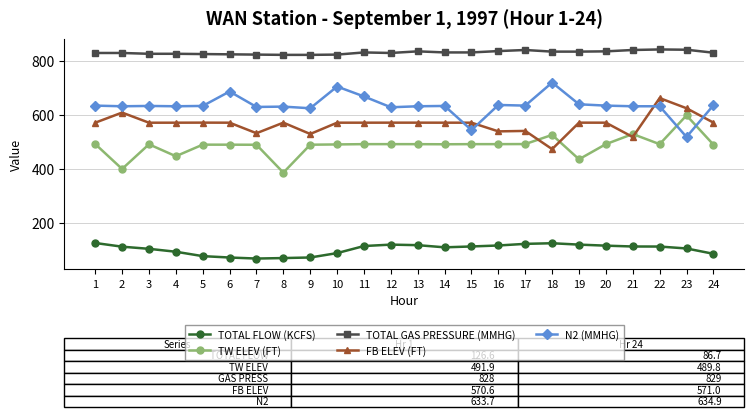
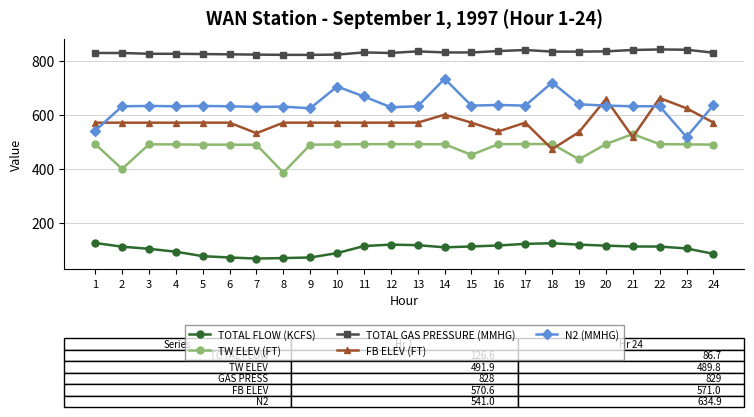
  {
    "TW ELEV (FT)": {
      "1": 490,
      "2": 400,
      "3": 490,
-     "4": 450,
+     "4": 490,
      "5": 490,
      "6": 490,
      "7": 490,
      "8": 390,
      "9": 490,
      "10": 490,
      "11": 490,
      "12": 490,
      "13": 490,
      "14": 490,
-     "15": 490,
+     "15": 450,
      "16": 490,
      "17": 490,
-     "18": 530,
+     "18": 490,
      "19": 440,
      "20": 490,
      "21": 530,
      "22": 490,
-     "23": 600,
+     "23": 490,
      "24": 490
    },
    "FB ELEV (FT)": {
      "1": 570,
-     "2": 610,
+     "2": 570,
      "3": 570,
      "4": 570,
      "5": 570,
      "6": 570,
      "7": 530,
      "8": 570,
-     "9": 530,
+     "9": 570,
      "10": 570,
      "11": 570,
      "12": 570,
      "13": 570,
-     "14": 570,
+     "14": 600,
      "15": 570,
      "16": 540,
-     "17": 540,
+     "17": 570,
      "18": 470,
-     "19": 570,
-     "20": 570,
+     "19": 540,
+     "20": 660,
      "21": 520,
      "22": 660,
      "23": 620,
      "24": 570
    },
    "N2 (MMHG)": {
-     "1": 633.7,
-     "6": 690,
-     "14": 630,
-     "15": 540
+     "1": 541.0,
+     "6": 630,
+     "14": 730,
+     "15": 630
    }
  }
